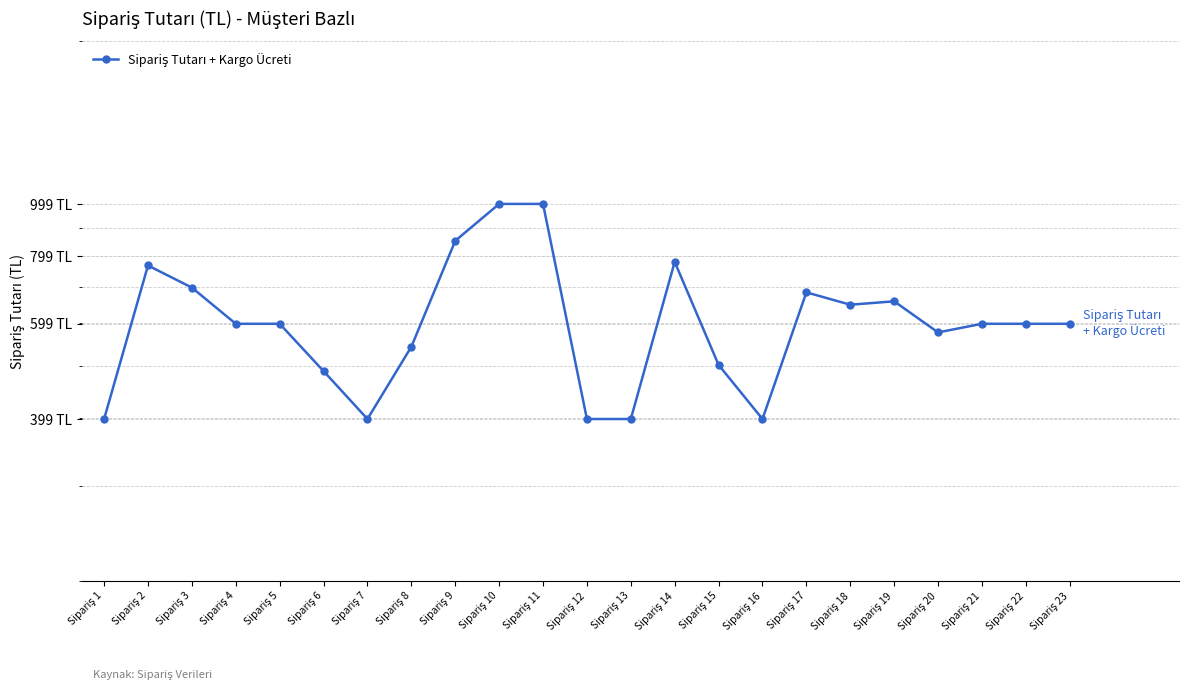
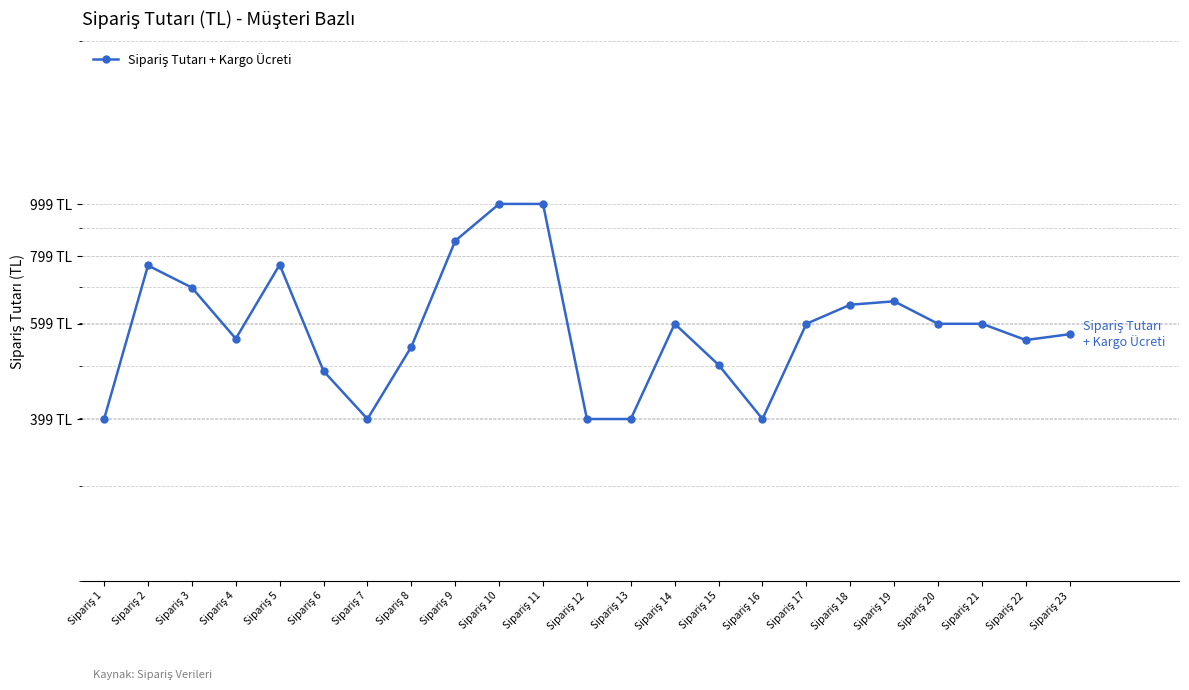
  {
    "Sipariş 1": "400 TL",
    "Sipariş 2": "770 TL",
    "Sipariş 3": "700 TL",
-   "Sipariş 4": "600 TL",
-   "Sipariş 5": "600 TL",
+   "Sipariş 4": "560 TL",
+   "Sipariş 5": "770 TL",
    "Sipariş 6": "490 TL",
    "Sipariş 7": "400 TL",
    "Sipariş 8": "540 TL",
    "Sipariş 9": "850 TL",
    "Sipariş 10": "1000 TL",
    "Sipariş 11": "1000 TL",
    "Sipariş 12": "400 TL",
    "Sipariş 13": "400 TL",
-   "Sipariş 14": "780 TL",
+   "Sipariş 14": "600 TL",
    "Sipariş 15": "500 TL",
    "Sipariş 16": "400 TL",
-   "Sipariş 17": "690 TL",
+   "Sipariş 17": "600 TL",
    "Sipariş 18": "650 TL",
    "Sipariş 19": "660 TL",
-   "Sipariş 20": "580 TL",
+   "Sipariş 20": "600 TL",
    "Sipariş 21": "600 TL",
-   "Sipariş 22": "600 TL",
-   "Sipariş 23": "600 TL"
+   "Sipariş 22": "560 TL",
+   "Sipariş 23": "570 TL"
  }
